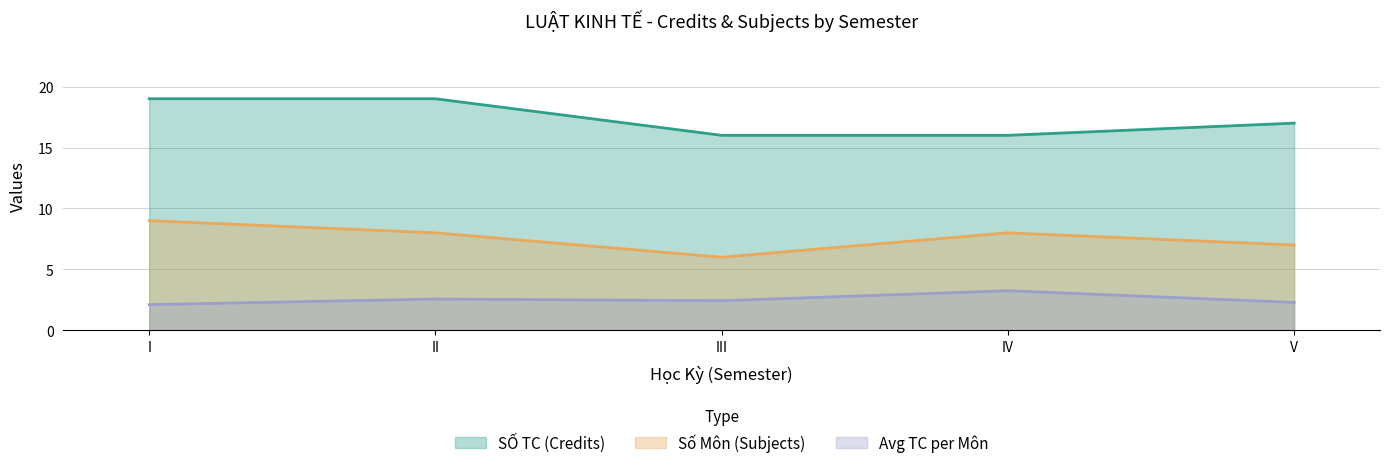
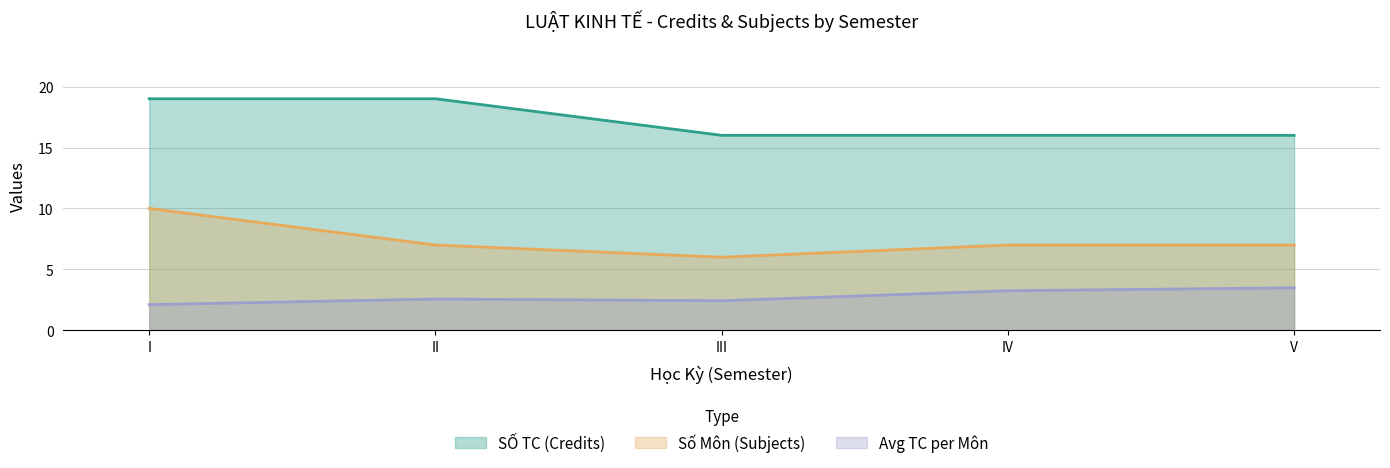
  {
    "SỐ TC (Credits)": {
      "I": 19,
      "II": 19,
      "III": 16,
      "IV": 16,
-     "V": 17
+     "V": 16
    },
    "Số Môn (Subjects)": {
-     "I": 9,
-     "II": 8,
+     "I": 10,
+     "II": 7,
      "III": 6,
-     "IV": 8,
+     "IV": 7,
      "V": 7
    },
    "Avg TC per Môn": {
      "I": 2.1,
      "II": 2.6,
      "III": 2.4,
      "IV": 3.3,
-     "V": 2.3
+     "V": 3.5
    }
  }
